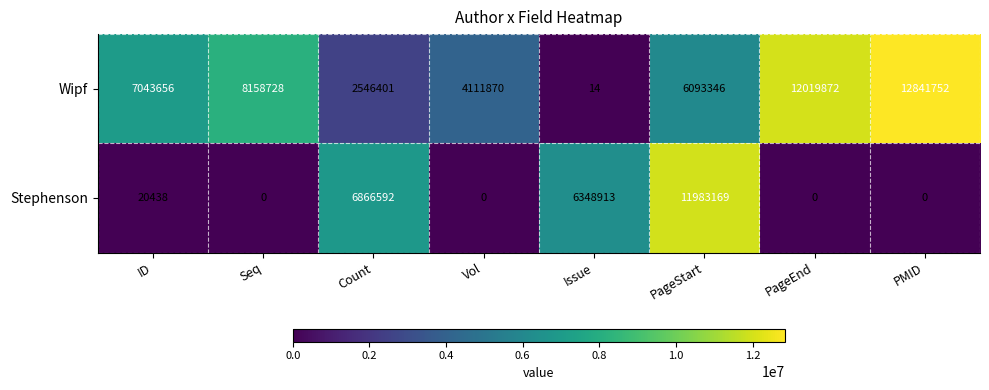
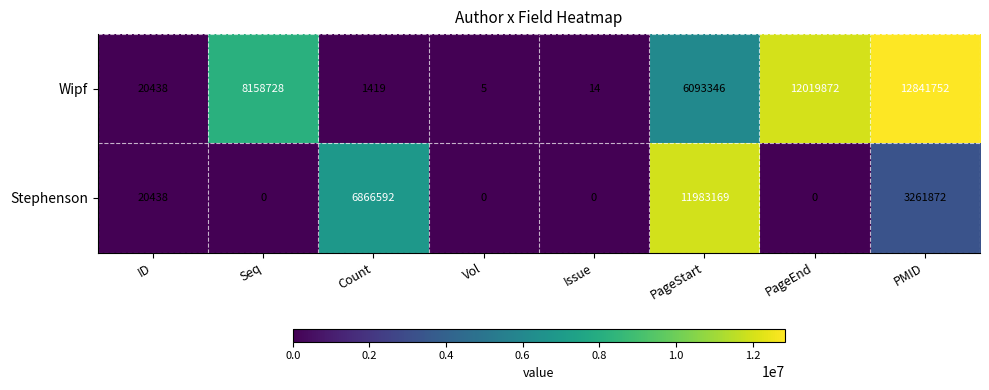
  {
    "Wipf": {
-     "ID": 7043656,
+     "ID": 20438,
      "Seq": 8158728,
-     "Count": 2546401,
-     "Vol": 4111870,
+     "Count": 1419,
+     "Vol": 5,
      "Issue": 14,
      "PageStart": 6093346,
      "PageEnd": 12019872,
      "PMID": 12841752
    },
    "Stephenson": {
      "ID": 20438,
      "Seq": 0,
      "Count": 6866592,
      "Vol": 0,
-     "Issue": 6348913,
+     "Issue": 0,
      "PageStart": 11983169,
      "PageEnd": 0,
-     "PMID": 0
+     "PMID": 3261872
    }
  }
